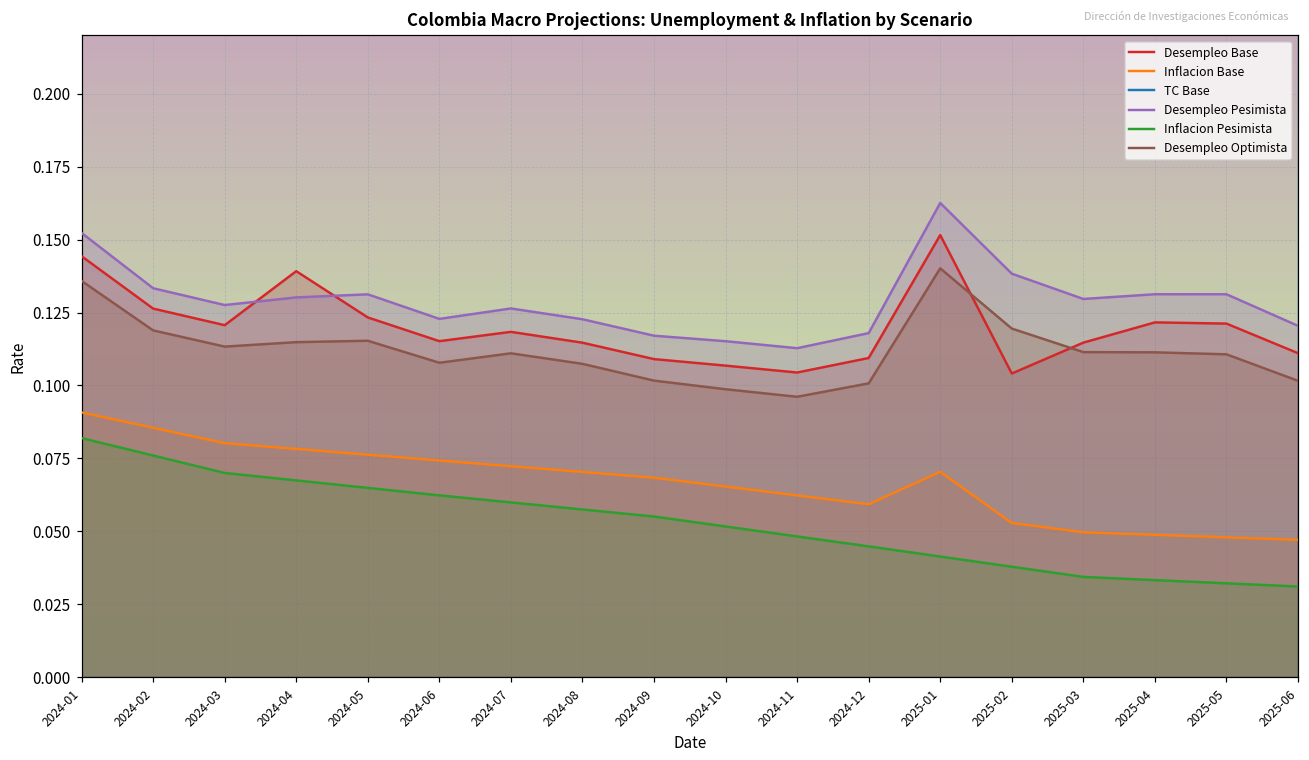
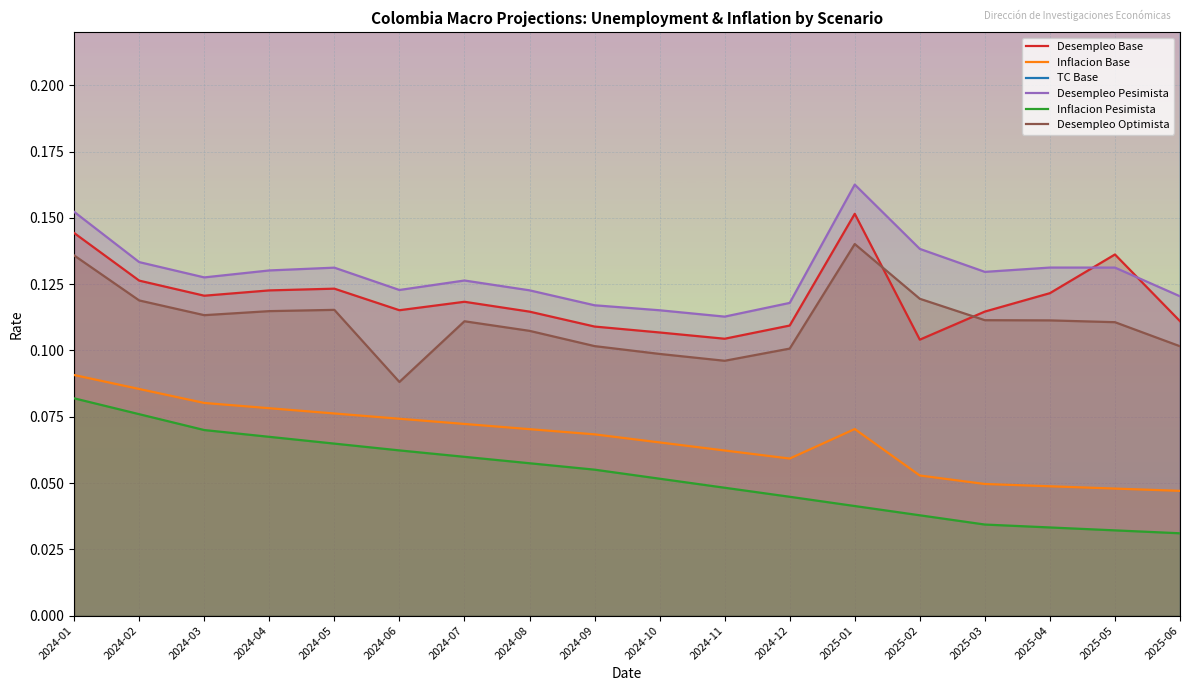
  {
    "Desempleo Base": {
      "2024-01": 0.144,
      "2024-02": 0.126,
      "2024-03": 0.121,
-     "2024-04": 0.139,
+     "2024-04": 0.123,
      "2024-05": 0.123,
      "2024-06": 0.115,
      "2024-07": 0.118,
      "2024-08": 0.115,
      "2024-09": 0.109,
      "2024-10": 0.107,
      "2024-11": 0.104,
      "2024-12": 0.109,
      "2025-01": 0.152,
      "2025-02": 0.104,
      "2025-03": 0.115,
      "2025-04": 0.122,
-     "2025-05": 0.121,
+     "2025-05": 0.136,
      "2025-06": 0.111
    },
    "Inflacion Base": {
      "2024-01": 0.091,
      "2024-02": 0.085,
      "2024-03": 0.080,
      "2024-04": 0.078,
      "2024-05": 0.076,
      "2024-06": 0.074,
      "2024-07": 0.072,
      "2024-08": 0.070,
      "2024-09": 0.068,
      "2024-10": 0.065,
      "2024-11": 0.062,
      "2024-12": 0.059,
      "2025-01": 0.070,
      "2025-02": 0.053,
      "2025-03": 0.050,
      "2025-04": 0.049,
      "2025-05": 0.048,
      "2025-06": 0.047
    },
    "Desempleo Pesimista": {
      "2024-01": 0.152,
      "2024-02": 0.133,
      "2024-03": 0.128,
      "2024-04": 0.130,
      "2024-05": 0.131,
      "2024-06": 0.123,
      "2024-07": 0.126,
      "2024-08": 0.123,
      "2024-09": 0.117,
      "2024-10": 0.115,
      "2024-11": 0.113,
      "2024-12": 0.118,
      "2025-01": 0.163,
      "2025-02": 0.138,
      "2025-03": 0.130,
      "2025-04": 0.131,
      "2025-05": 0.131,
      "2025-06": 0.120
    },
    "Inflacion Pesimista": {
      "2024-01": 0.082,
      "2024-02": 0.076,
      "2024-03": 0.070,
      "2024-04": 0.067,
      "2024-05": 0.065,
      "2024-06": 0.062,
      "2024-07": 0.060,
      "2024-08": 0.057,
      "2024-09": 0.055,
      "2024-10": 0.052,
      "2024-11": 0.048,
      "2024-12": 0.045,
      "2025-01": 0.041,
      "2025-02": 0.038,
      "2025-03": 0.034,
      "2025-04": 0.033,
      "2025-05": 0.032,
      "2025-06": 0.031
    },
    "Desempleo Optimista": {
      "2024-01": 0.136,
      "2024-02": 0.119,
      "2024-03": 0.113,
      "2024-04": 0.115,
      "2024-05": 0.115,
-     "2024-06": 0.108,
+     "2024-06": 0.088,
      "2024-07": 0.111,
      "2024-08": 0.107,
      "2024-09": 0.102,
      "2024-10": 0.099,
      "2024-11": 0.096,
      "2024-12": 0.101,
      "2025-01": 0.140,
      "2025-02": 0.119,
      "2025-03": 0.111,
      "2025-04": 0.111,
      "2025-05": 0.111,
      "2025-06": 0.102
    }
  }
